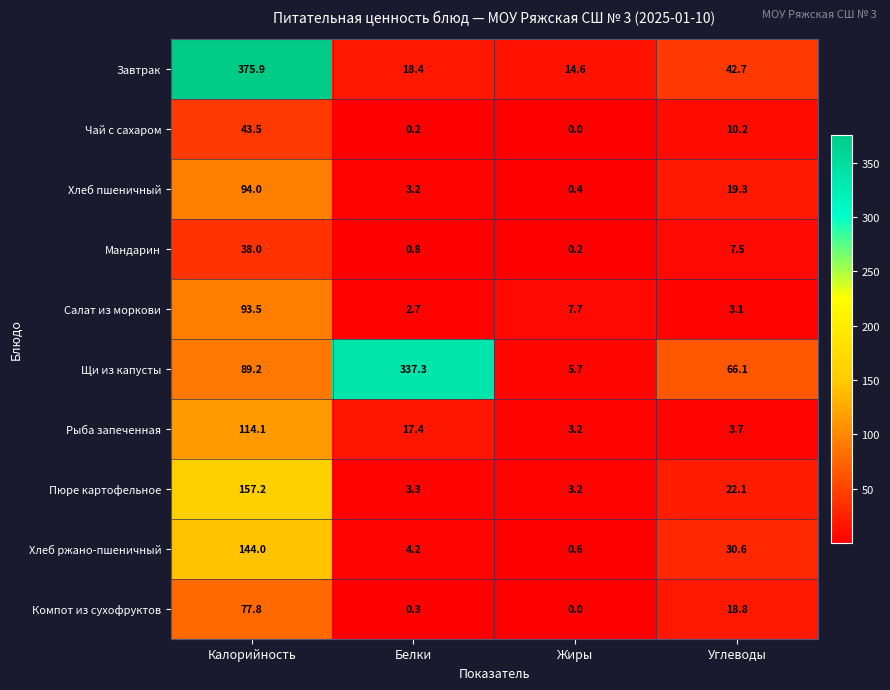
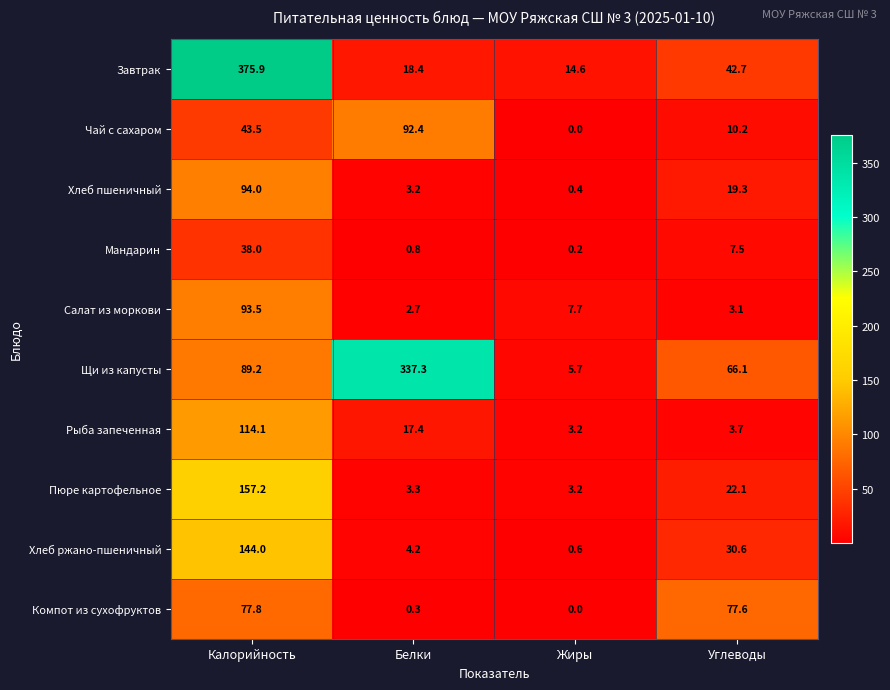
  {
    "Завтрак": {
      "Калорийность": 375.9,
      "Белки": 18.4,
      "Жиры": 14.6,
      "Углеводы": 42.7
    },
    "Чай с сахаром": {
      "Калорийность": 43.5,
-     "Белки": 0.2,
+     "Белки": 92.4,
      "Жиры": 0.0,
      "Углеводы": 10.2
    },
    "Хлеб пшеничный": {
      "Калорийность": 94.0,
      "Белки": 3.2,
      "Жиры": 0.4,
      "Углеводы": 19.3
    },
    "Мандарин": {
      "Калорийность": 38.0,
      "Белки": 0.8,
      "Жиры": 0.2,
      "Углеводы": 7.5
    },
    "Салат из моркови": {
      "Калорийность": 93.5,
      "Белки": 2.7,
      "Жиры": 7.7,
      "Углеводы": 3.1
    },
    "Щи из капусты": {
      "Калорийность": 89.2,
      "Белки": 337.3,
      "Жиры": 5.7,
      "Углеводы": 66.1
    },
    "Рыба запеченная": {
      "Калорийность": 114.1,
      "Белки": 17.4,
      "Жиры": 3.2,
      "Углеводы": 3.7
    },
    "Пюре картофельное": {
      "Калорийность": 157.2,
      "Белки": 3.3,
      "Жиры": 3.2,
      "Углеводы": 22.1
    },
    "Хлеб ржано-пшеничный": {
      "Калорийность": 144.0,
      "Белки": 4.2,
      "Жиры": 0.6,
      "Углеводы": 30.6
    },
    "Компот из сухофруктов": {
      "Калорийность": 77.8,
      "Белки": 0.3,
      "Жиры": 0.0,
-     "Углеводы": 18.8
+     "Углеводы": 77.6
    }
  }
